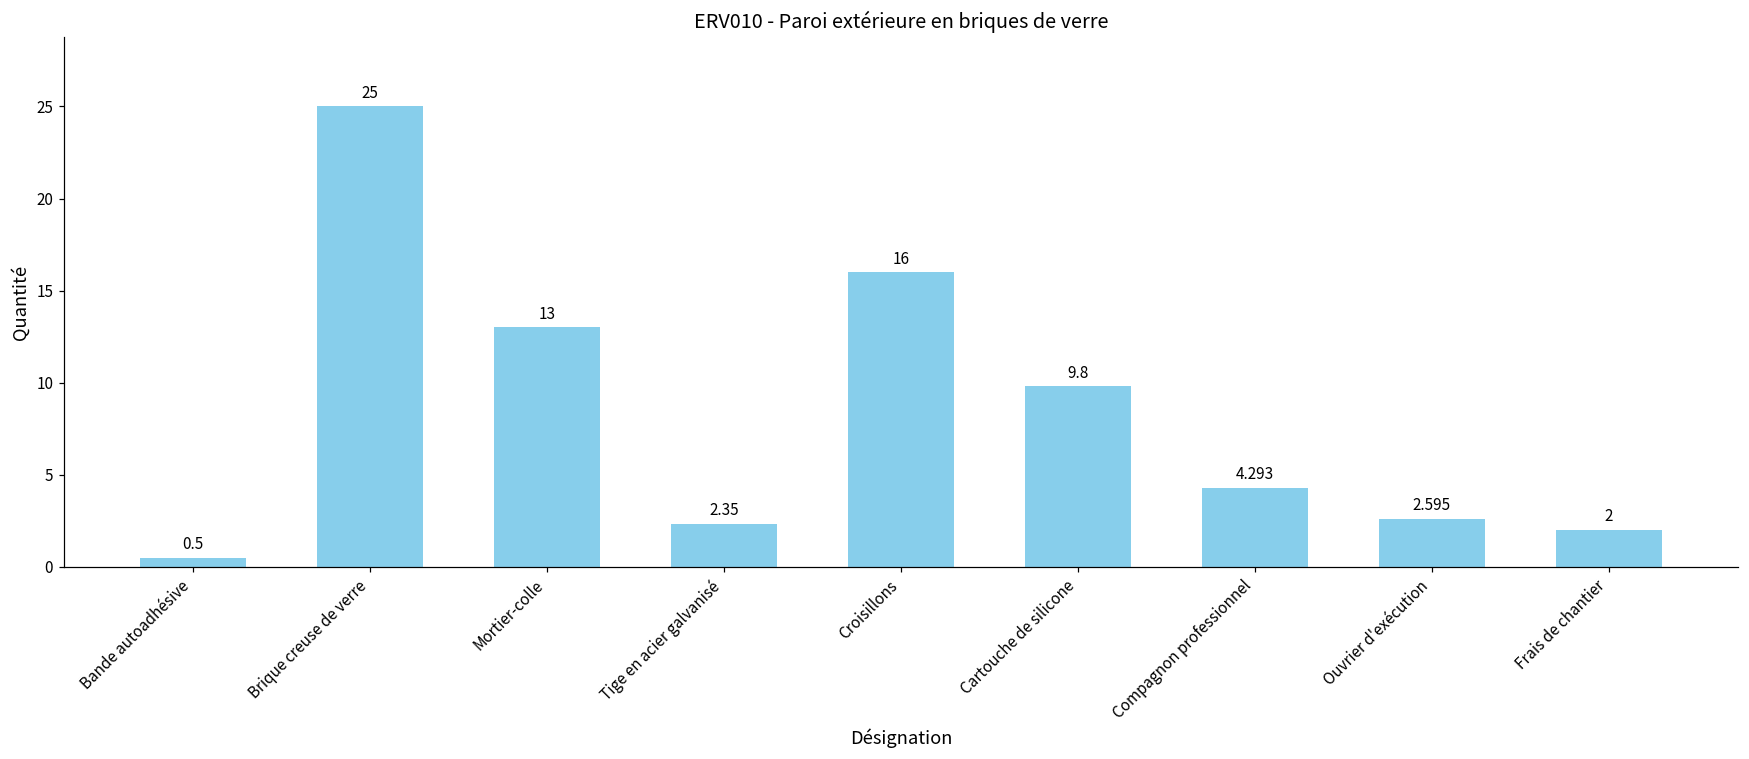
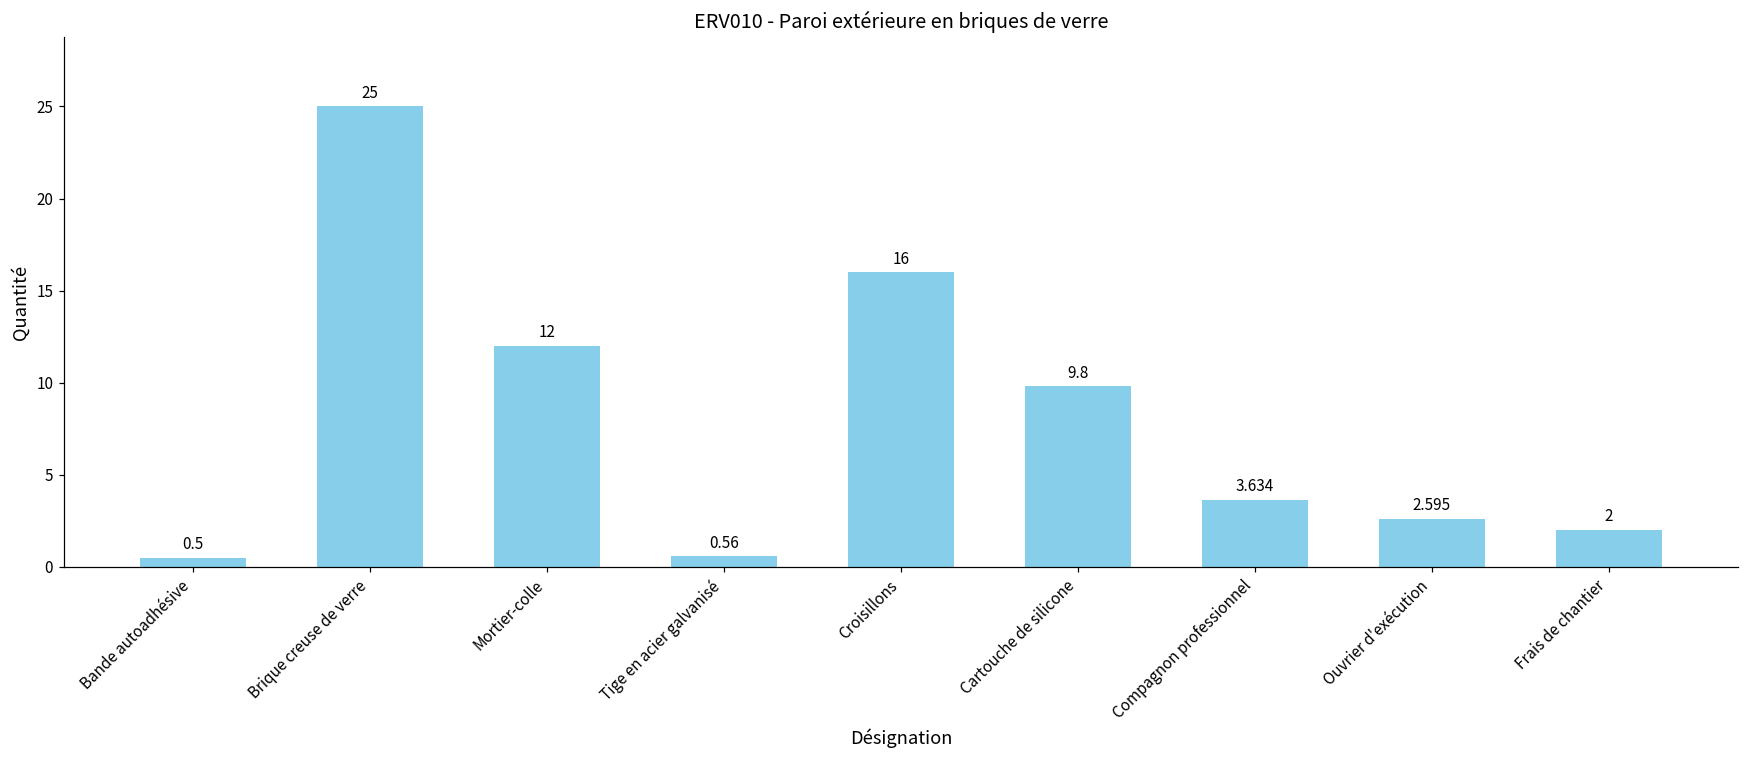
  {
    "Bande autoadhésive": 0.5,
    "Brique creuse de verre": 25,
-   "Mortier-colle": 13,
-   "Tige en acier galvanisé": 2.35,
+   "Mortier-colle": 12,
+   "Tige en acier galvanisé": 0.56,
    "Croisillons": 16,
    "Cartouche de silicone": 9.8,
-   "Compagnon professionnel": 4.293,
+   "Compagnon professionnel": 3.634,
    "Ouvrier d'exécution": 2.595,
    "Frais de chantier": 2
  }
